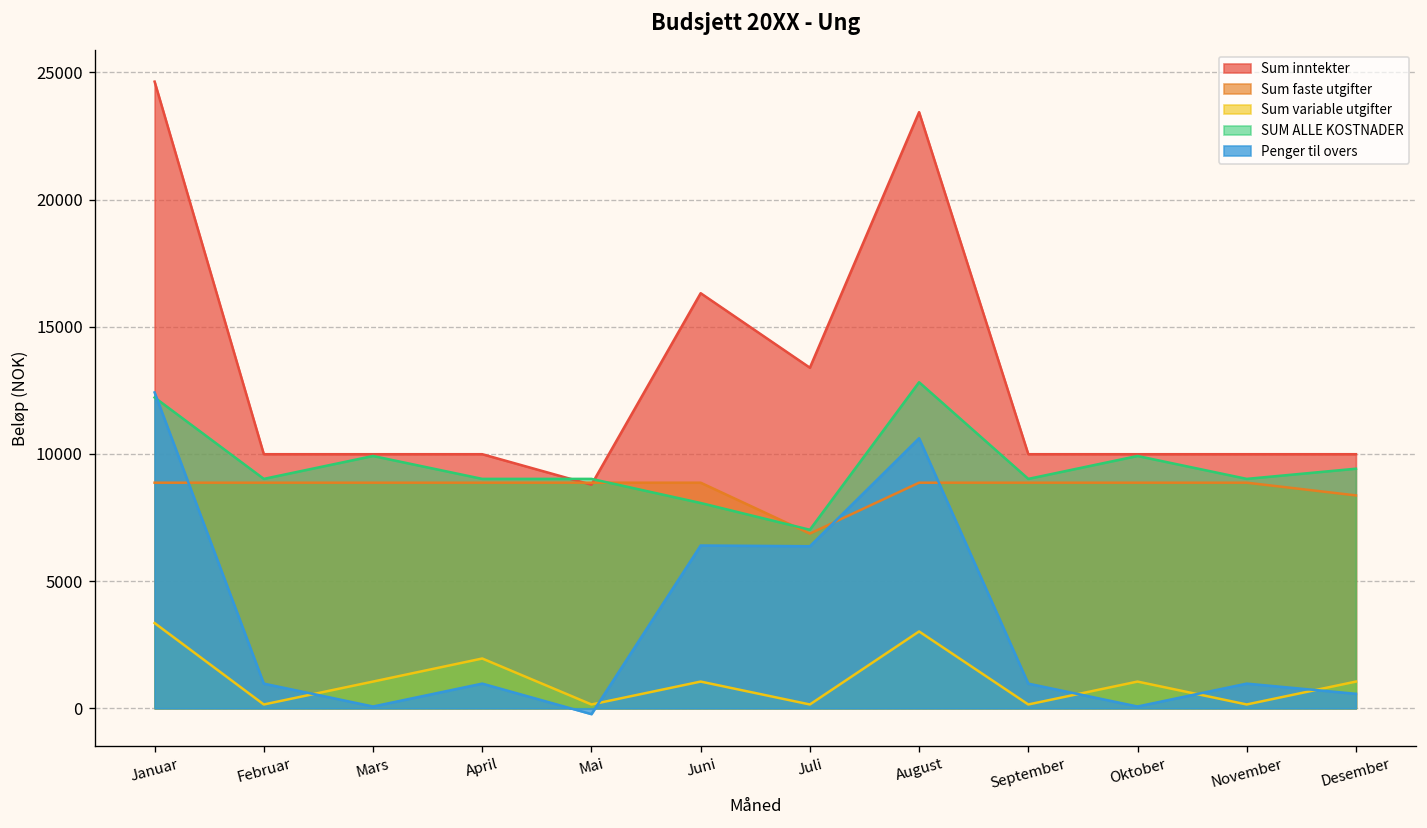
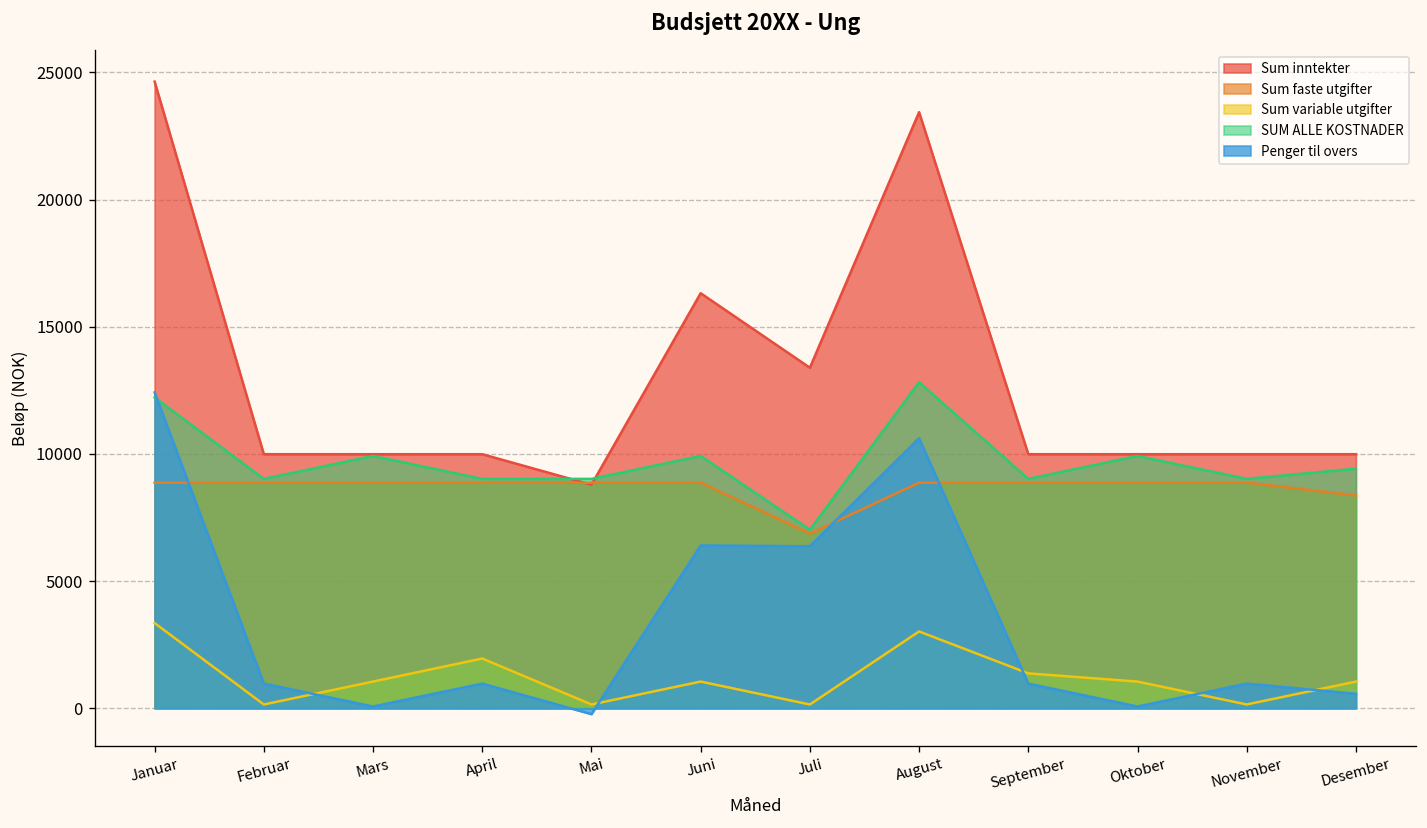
  {
    "Sum variable utgifter": {
      "Januar": 3400,
      "Februar": 200,
      "Mars": 1100,
      "April": 2000,
      "Mai": 200,
      "Juni": 1100,
      "Juli": 200,
      "August": 3000,
-     "September": 200,
+     "September": 1400,
      "Oktober": 1100,
      "November": 200,
      "Desember": 1100
    },
    "SUM ALLE KOSTNADER": {
      "Januar": 12200,
      "Februar": 9000,
      "April": 9000,
      "Mai": 9000,
-     "Juni": 8100,
+     "Juni": 9900,
      "Juli": 7000,
      "August": 12800,
      "September": 9000,
      "November": 9000,
      "Desember": 9400
    }
  }
